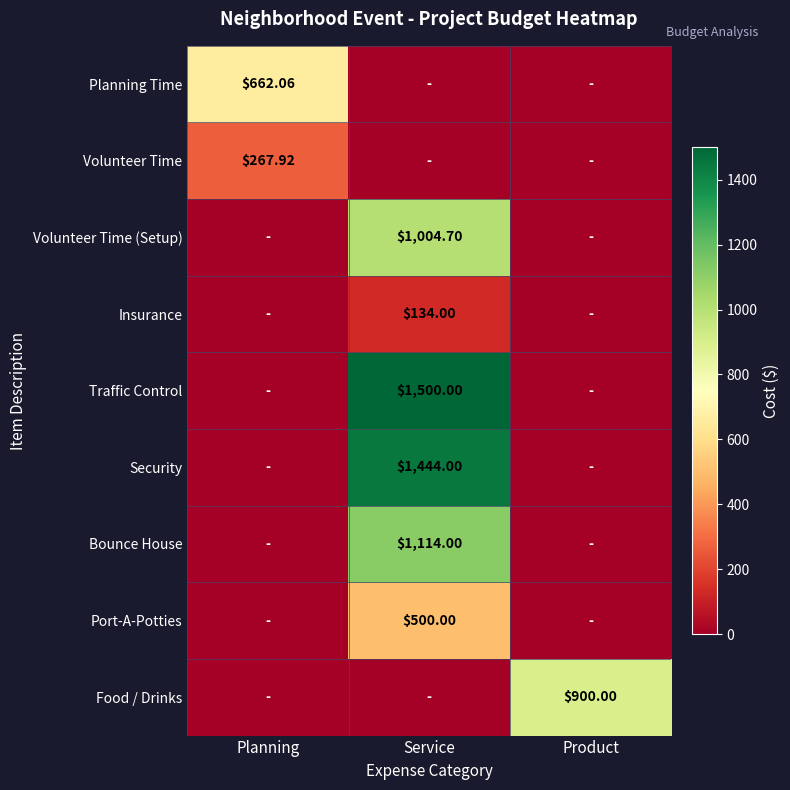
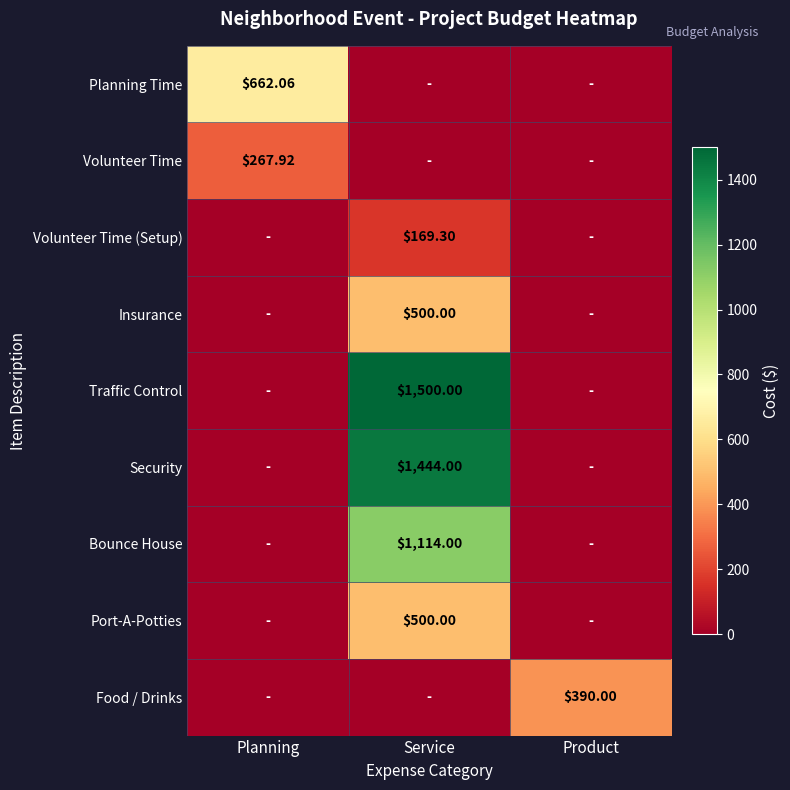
  {
    "Planning Time": {
      "Planning": "$662.06"
    },
    "Volunteer Time": {
      "Planning": "$267.92"
    },
    "Volunteer Time (Setup)": {
-     "Service": "$1,004.70"
+     "Service": "$169.30"
    },
    "Insurance": {
-     "Service": "$134.00"
+     "Service": "$500.00"
    },
    "Traffic Control": {
      "Service": "$1,500.00"
    },
    "Security": {
      "Service": "$1,444.00"
    },
    "Bounce House": {
      "Service": "$1,114.00"
    },
    "Port-A-Potties": {
      "Service": "$500.00"
    },
    "Food / Drinks": {
-     "Product": "$900.00"
+     "Product": "$390.00"
    }
  }
